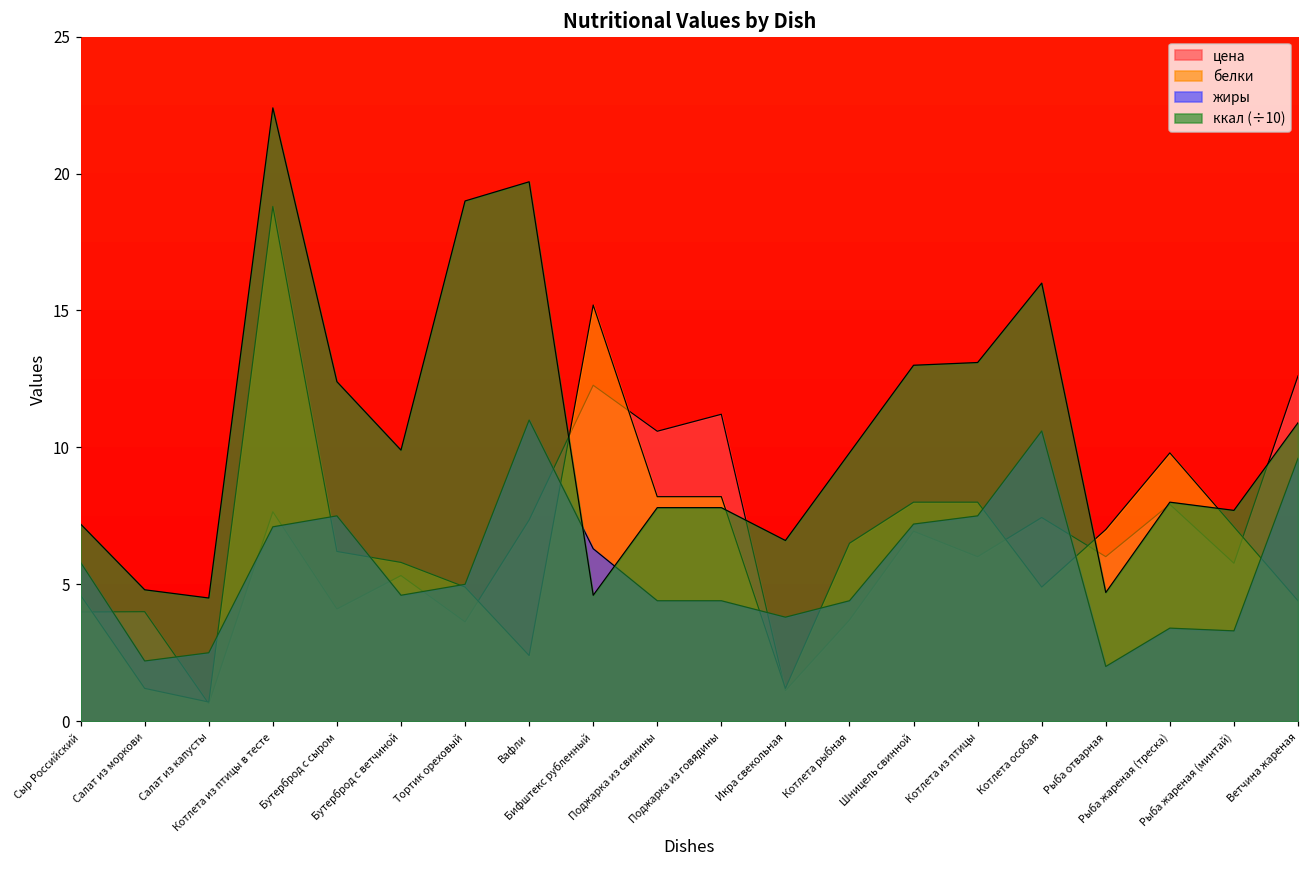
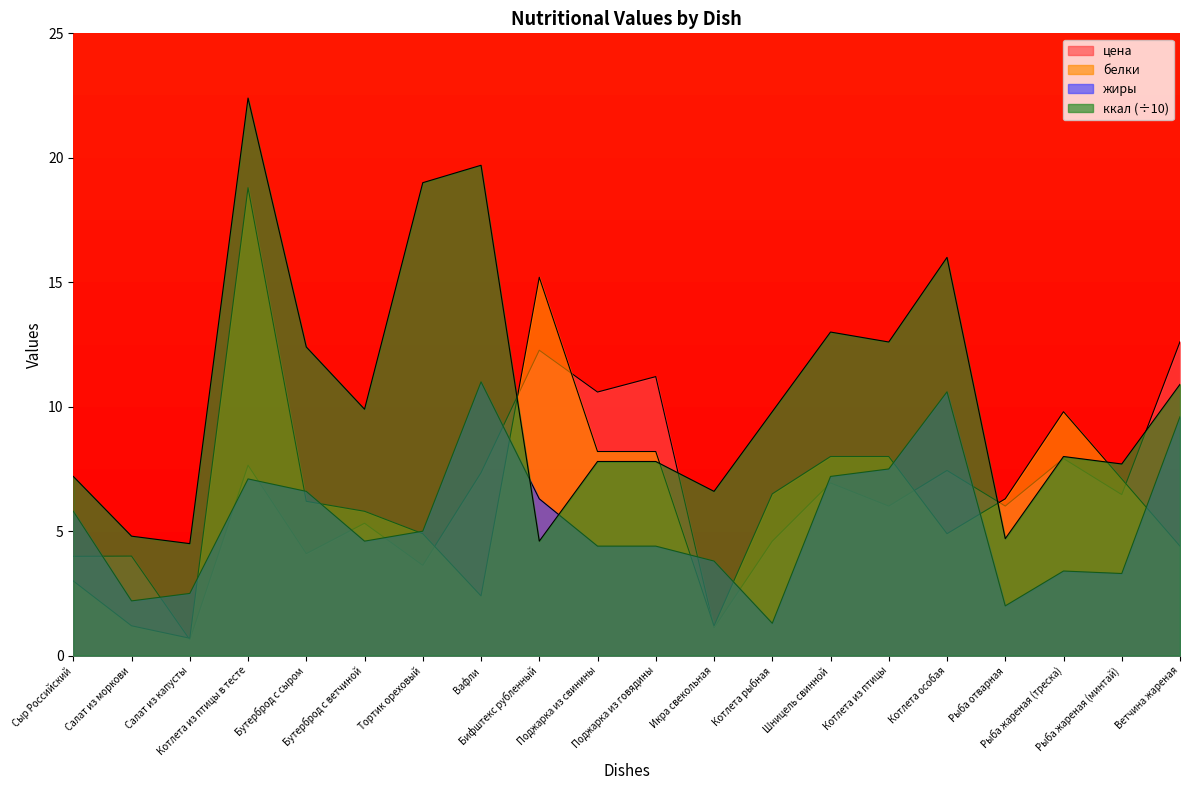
  {
    "цена": {
      "Сыр Российский": 4.0,
      "Салат из моркови": 4.0,
      "Котлета из птицы в тесте": 7.7,
      "Бутерброд с сыром": 4.1,
      "Бутерброд с ветчиной": 5.3,
      "Тортик ореховый": 3.6,
      "Вафли": 7.4,
      "Бифштекс рубленный": 12.3,
      "Поджарка из свинины": 10.6,
      "Поджарка из говядины": 11.2,
-     "Котлета рыбная": 3.7,
+     "Котлета рыбная": 4.6,
      "Шницель свинной": 6.9,
      "Котлета из птицы": 6.0,
      "Котлета особая": 7.4,
      "Рыба отварная": 6.0,
-     "Рыба жареная (минтай)": 5.8,
+     "Рыба жареная (минтай)": 6.5,
      "Ветчина жареная": 12.6
    },
    "белки": {
-     "Сыр Российский": 4.6,
+     "Сыр Российский": 3.0,
      "Салат из моркови": 1.2,
      "Котлета из птицы в тесте": 18.8,
      "Бутерброд с сыром": 6.2,
      "Бутерброд с ветчиной": 5.8,
      "Вафли": 2.4,
      "Бифштекс рубленный": 15.2,
      "Поджарка из свинины": 8.2,
      "Поджарка из говядины": 8.2,
      "Котлета рыбная": 6.5,
      "Шницель свинной": 8.0,
      "Котлета из птицы": 8.0,
      "Котлета особая": 4.9,
-     "Рыба отварная": 7.0,
+     "Рыба отварная": 6.3,
      "Рыба жареная (треска)": 9.8,
      "Рыба жареная (минтай)": 7.1,
      "Ветчина жареная": 4.4
    },
    "жиры": {
      "Сыр Российский": 5.8,
      "Салат из моркови": 2.2,
      "Салат из капусты": 2.5,
      "Котлета из птицы в тесте": 7.1,
-     "Бутерброд с сыром": 7.5,
+     "Бутерброд с сыром": 6.6,
      "Бутерброд с ветчиной": 4.6,
      "Вафли": 11.0,
      "Бифштекс рубленный": 6.3,
      "Поджарка из свинины": 4.4,
      "Поджарка из говядины": 4.4,
      "Икра свекольная": 3.8,
-     "Котлета рыбная": 4.4,
+     "Котлета рыбная": 1.3,
      "Шницель свинной": 7.2,
      "Котлета из птицы": 7.5,
      "Котлета особая": 10.6,
      "Рыба отварная": 2.0,
      "Рыба жареная (треска)": 3.4,
      "Рыба жареная (минтай)": 3.3,
      "Ветчина жареная": 9.6
    },
    "ккал (÷10)": {
      "Сыр Российский": 7.2,
      "Салат из моркови": 4.8,
      "Салат из капусты": 4.5,
      "Котлета из птицы в тесте": 22.4,
      "Бутерброд с сыром": 12.4,
      "Бутерброд с ветчиной": 9.9,
      "Тортик ореховый": 19.0,
      "Вафли": 19.7,
      "Бифштекс рубленный": 4.6,
      "Поджарка из свинины": 7.8,
      "Поджарка из говядины": 7.8,
      "Икра свекольная": 6.6,
      "Котлета рыбная": 9.8,
      "Шницель свинной": 13.0,
-     "Котлета из птицы": 13.1,
+     "Котлета из птицы": 12.6,
      "Котлета особая": 16.0,
      "Рыба отварная": 4.7,
      "Рыба жареная (минтай)": 7.7,
      "Ветчина жареная": 10.9
    }
  }
